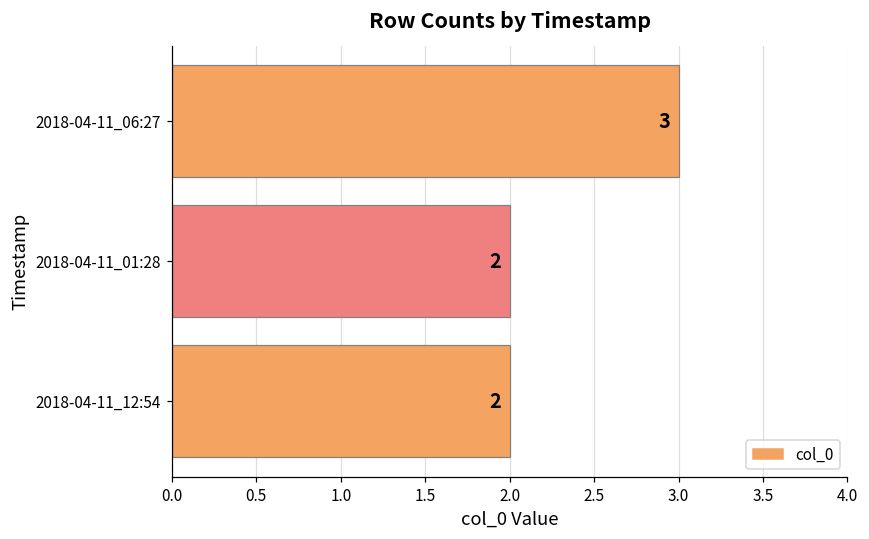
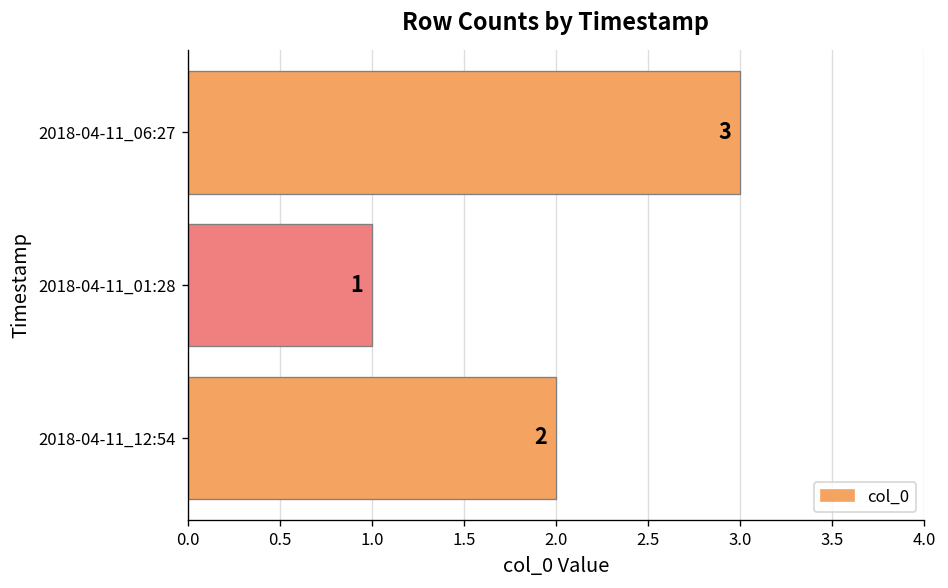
  {
    "2018-04-11_06:27": 3,
-   "2018-04-11_01:28": 2,
+   "2018-04-11_01:28": 1,
    "2018-04-11_12:54": 2
  }
